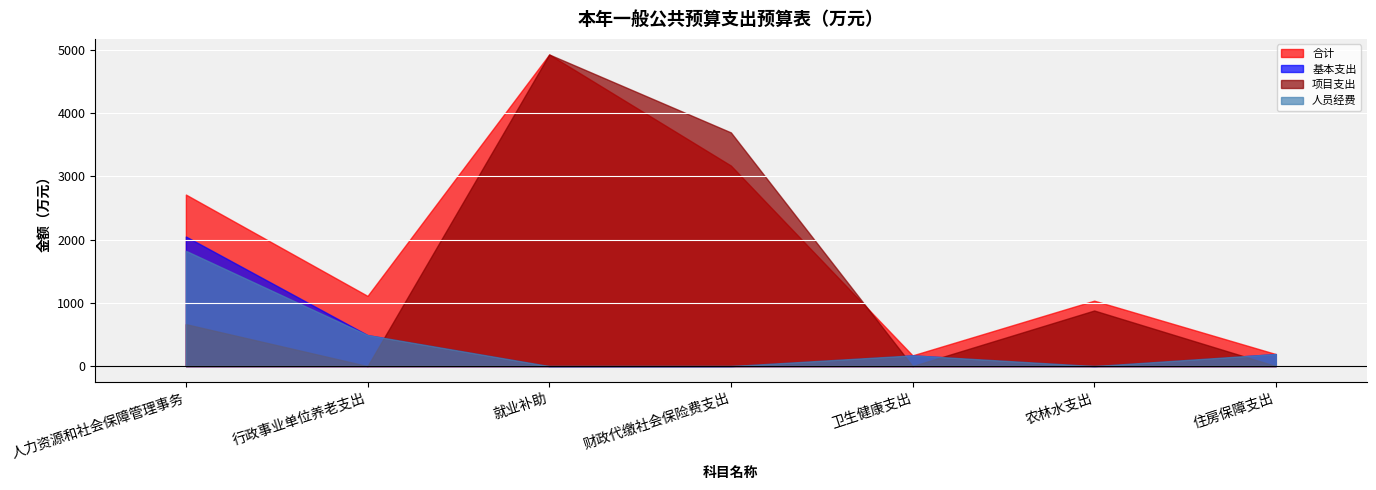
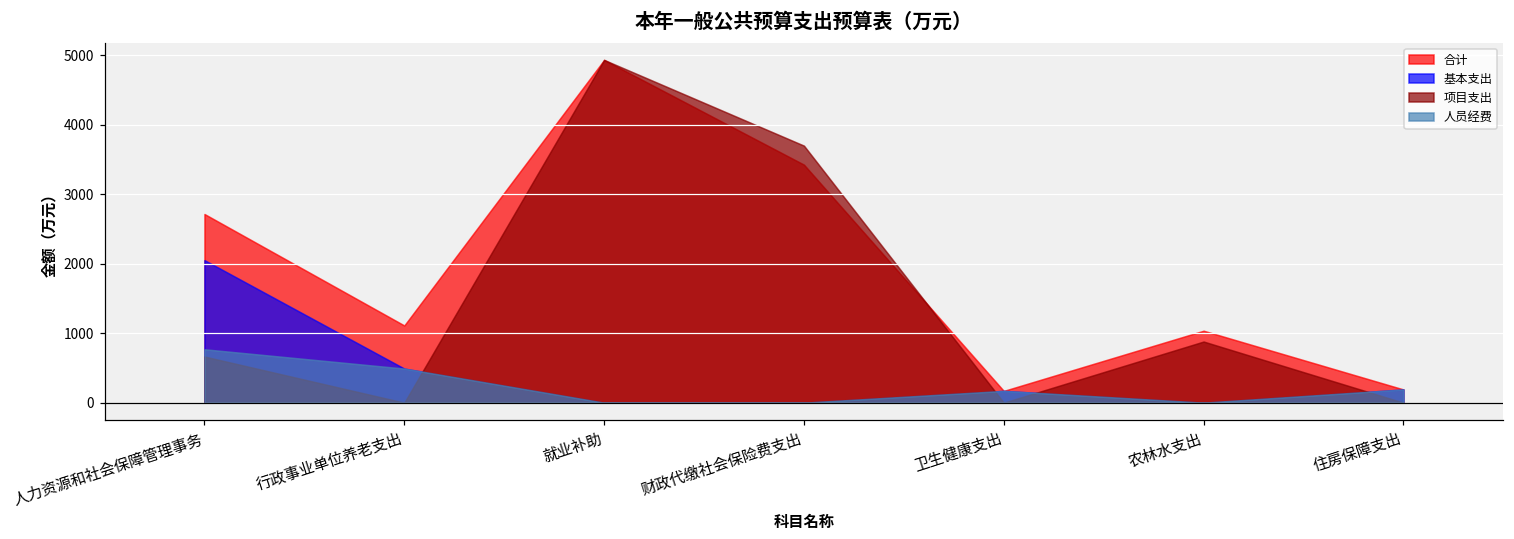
  {
    "合计": {
      "人力资源和社会保障管理事务": 2700,
      "行政事业单位养老支出": 1100,
-     "财政代缴社会保险费支出": 3200,
+     "财政代缴社会保险费支出": 3400,
      "农林水支出": 1000
    },
    "基本支出": {
      "人力资源和社会保障管理事务": 2100
    },
    "项目支出": {
      "人力资源和社会保障管理事务": 700,
      "行政事业单位养老支出": 0,
      "财政代缴社会保险费支出": 3700,
      "卫生健康支出": 0,
      "农林水支出": 900,
      "住房保障支出": 0
    },
    "人员经费": {
-     "人力资源和社会保障管理事务": 1800
+     "人力资源和社会保障管理事务": 800
    }
  }
